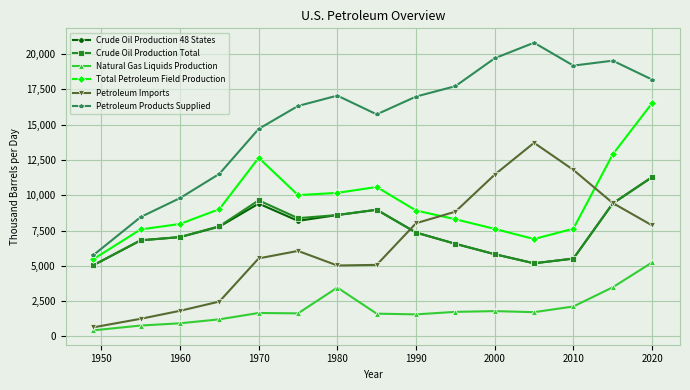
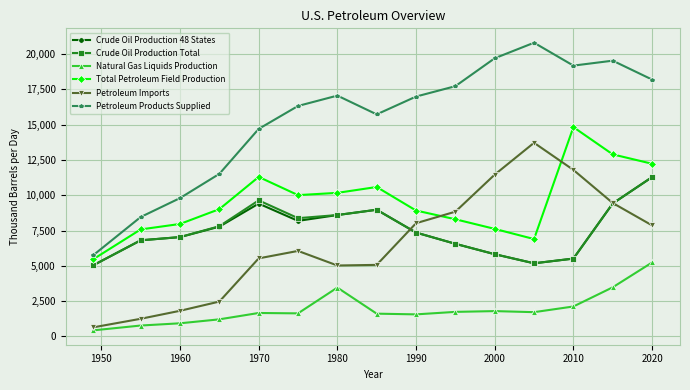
  {
    "Crude Oil Production 48 States": {
      "1970": "9,400"
    },
    "Natural Gas Liquids Production": {
      "1960": "900",
      "1970": "1,700",
      "1980": "3,500",
      "1990": "1,600",
      "2000": "1,800",
      "2010": "2,100",
      "2020": "5,200"
    },
    "Total Petroleum Field Production": {
      "1960": "8,000",
-     "1970": "12,700",
+     "1970": "11,300",
      "1980": "10,200",
      "1990": "8,900",
      "2000": "7,600",
-     "2010": "7,600",
-     "2020": "16,500"
+     "2010": "14,800",
+     "2020": "12,200"
    },
    "Petroleum Imports": {
      "1960": "1,800",
      "1970": "5,500",
      "1980": "5,000",
      "1990": "8,000",
      "2000": "11,500",
      "2010": "11,800",
      "2020": "7,900"
    }
  }
